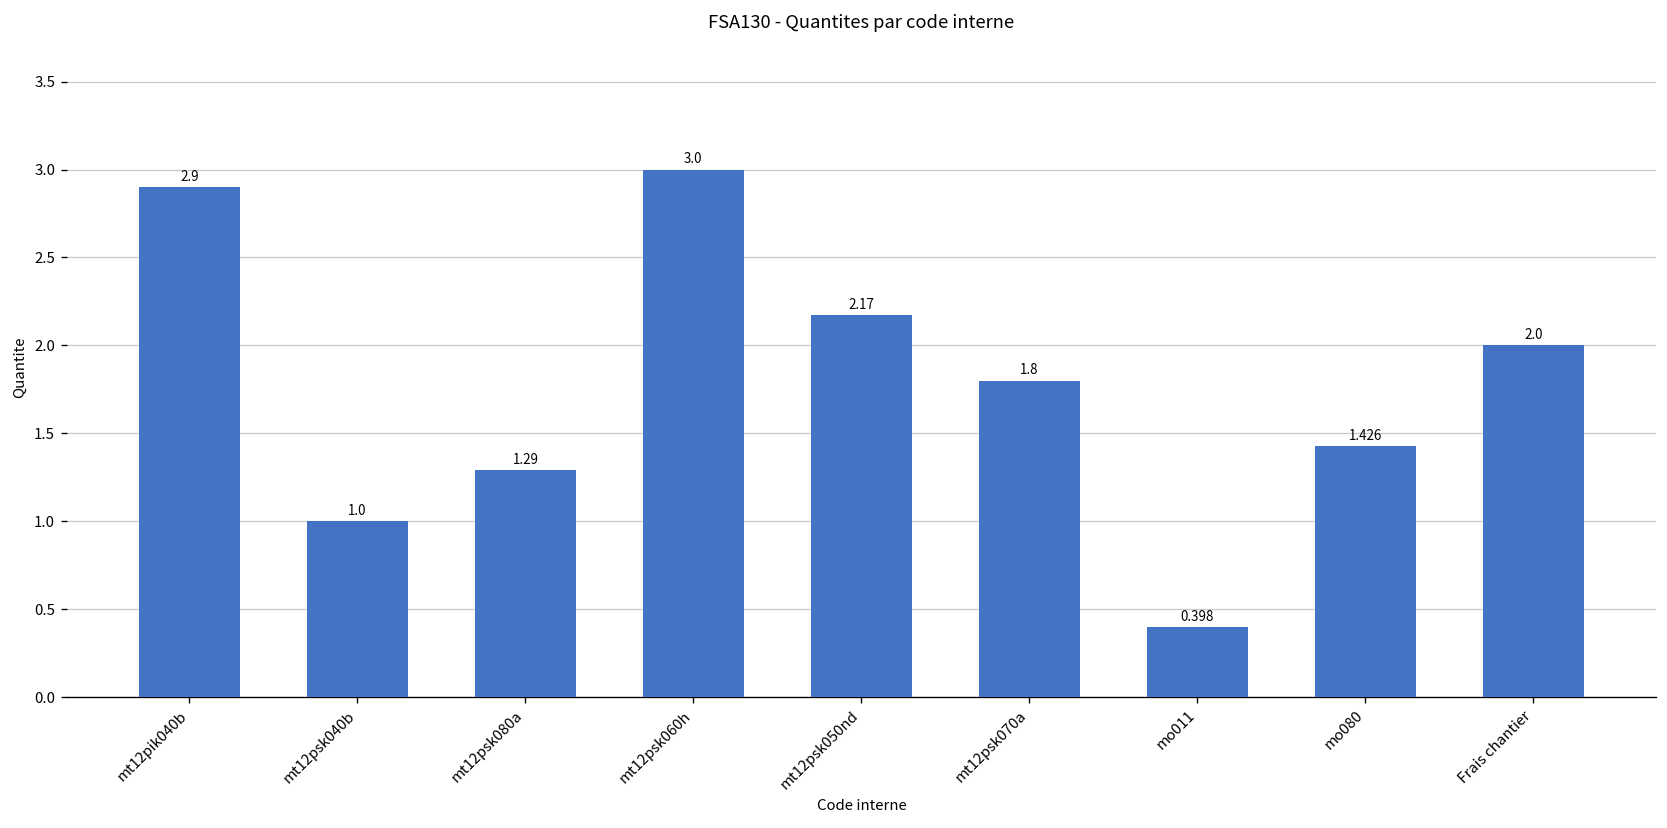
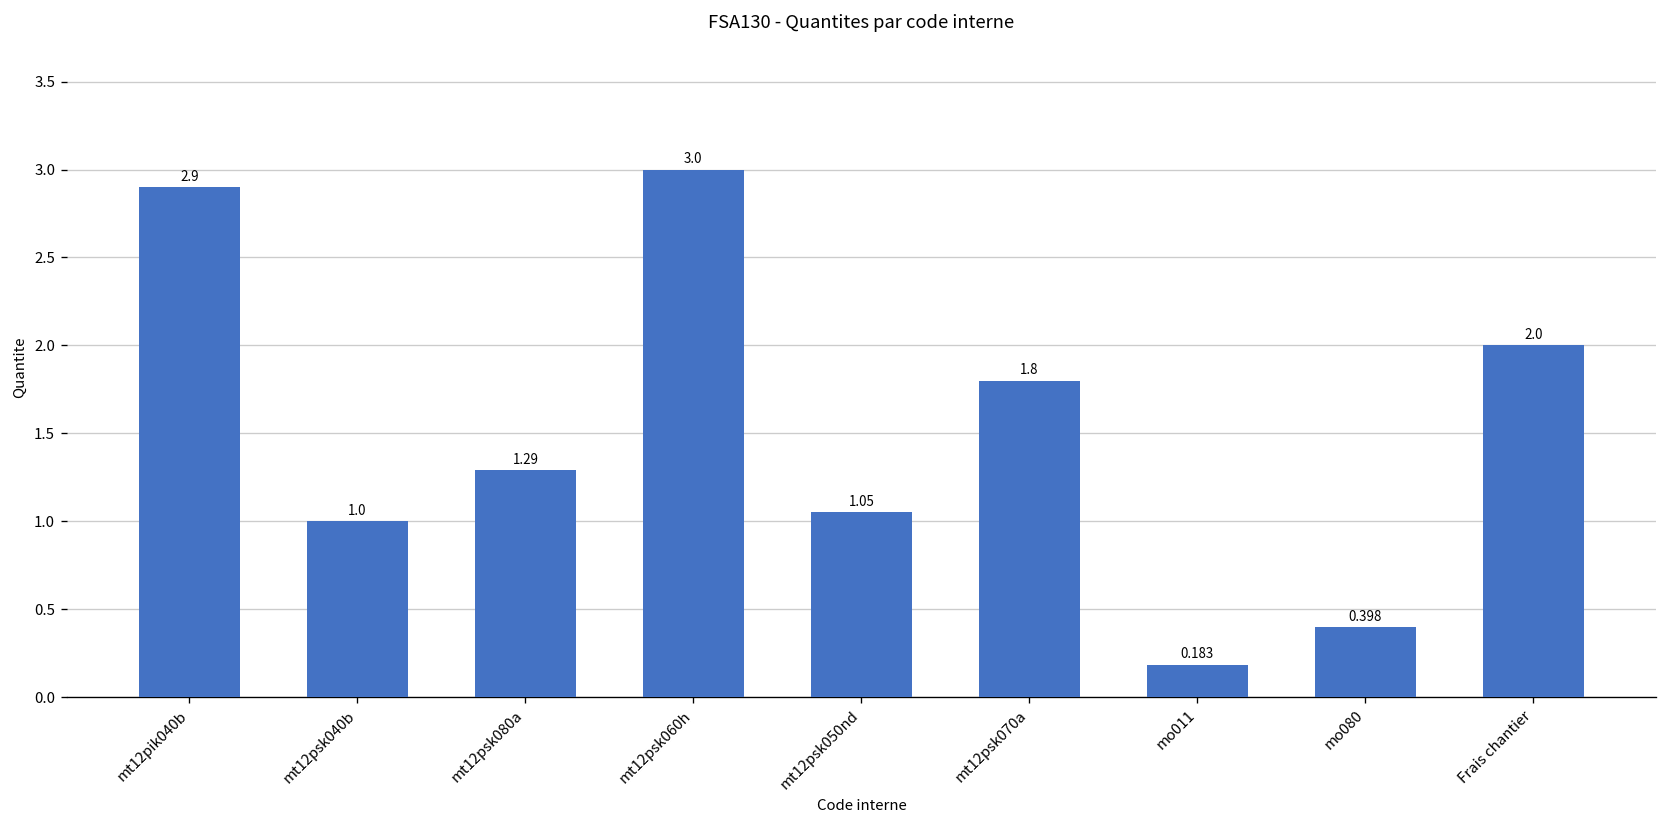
  {
    "mt12pik040b": 2.9,
    "mt12psk040b": 1.0,
    "mt12psk080a": 1.29,
    "mt12psk060h": 3.0,
-   "mt12psk050nd": 2.17,
+   "mt12psk050nd": 1.05,
    "mt12psk070a": 1.8,
-   "mo011": 0.398,
-   "mo080": 1.426,
+   "mo011": 0.183,
+   "mo080": 0.398,
    "Frais chantier": 2.0
  }
